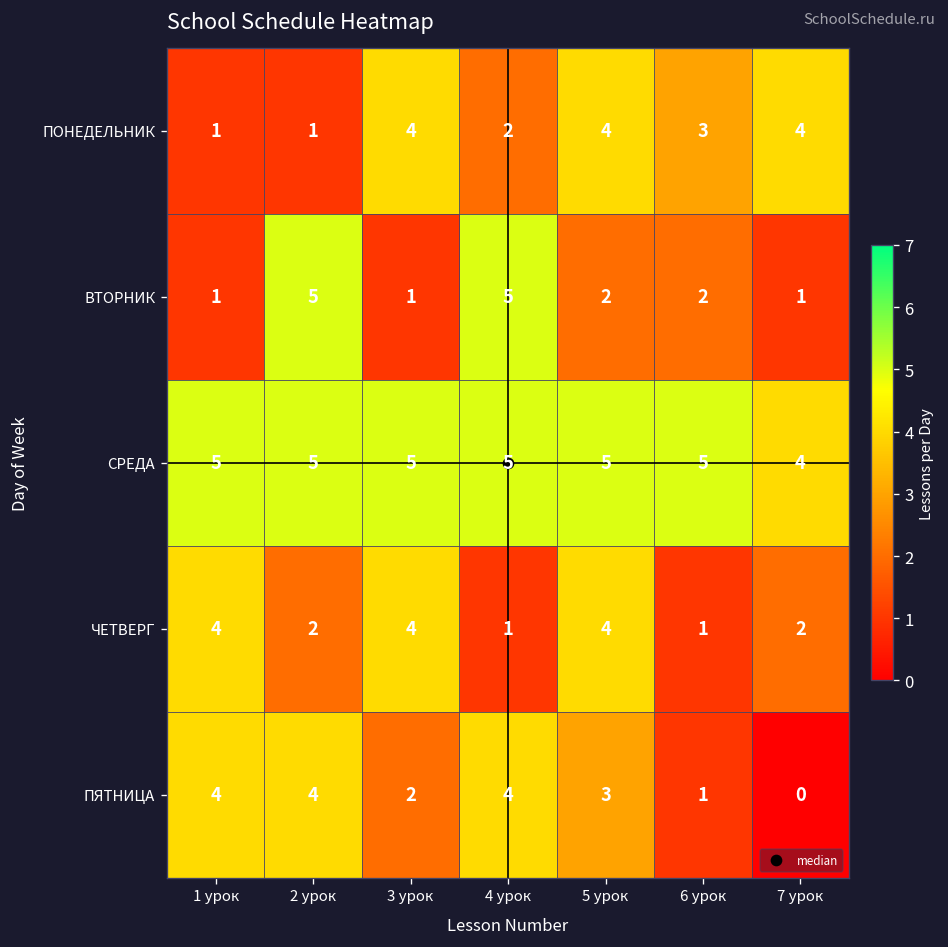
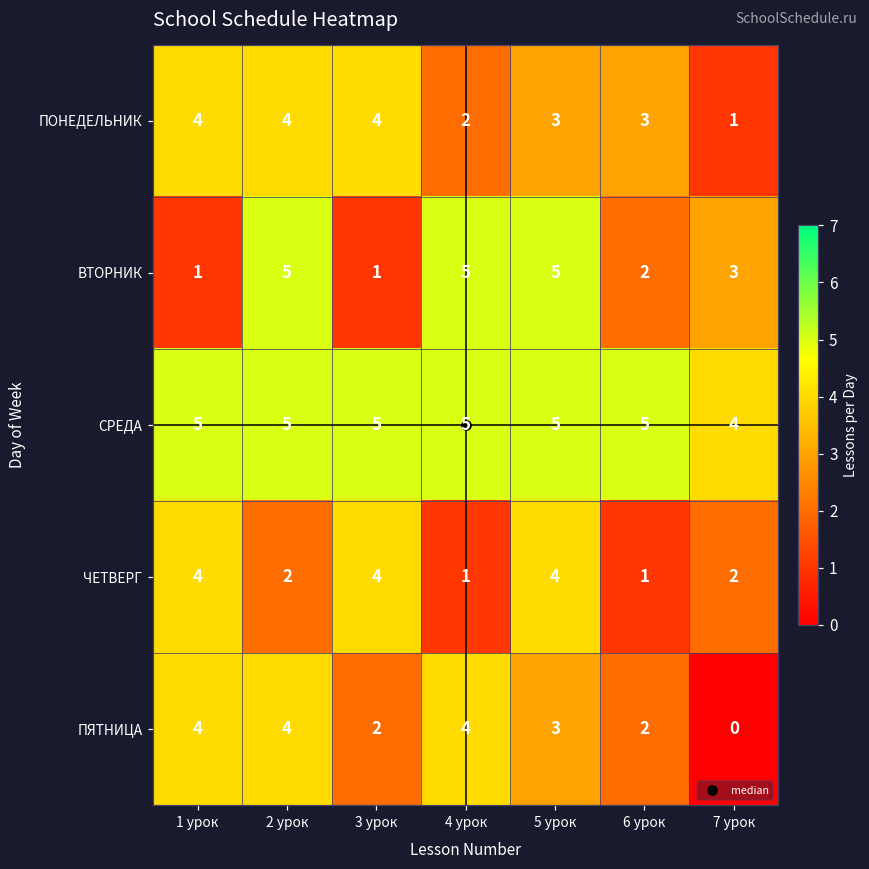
  {
    "ПОНЕДЕЛЬНИК": {
-     "1 урок": 1,
-     "2 урок": 1,
+     "1 урок": 4,
+     "2 урок": 4,
      "3 урок": 4,
      "4 урок": 2,
-     "5 урок": 4,
+     "5 урок": 3,
      "6 урок": 3,
-     "7 урок": 4
+     "7 урок": 1
    },
    "ВТОРНИК": {
      "1 урок": 1,
      "2 урок": 5,
      "3 урок": 1,
      "4 урок": 5,
-     "5 урок": 2,
+     "5 урок": 5,
      "6 урок": 2,
-     "7 урок": 1
+     "7 урок": 3
    },
    "СРЕДА": {
      "1 урок": 5,
      "2 урок": 5,
      "3 урок": 5,
      "5 урок": 5,
      "6 урок": 5,
      "7 урок": 4
    },
    "ЧЕТВЕРГ": {
      "1 урок": 4,
      "2 урок": 2,
      "3 урок": 4,
      "4 урок": 1,
      "5 урок": 4,
      "6 урок": 1,
      "7 урок": 2
    },
    "ПЯТНИЦА": {
      "1 урок": 4,
      "2 урок": 4,
      "3 урок": 2,
      "4 урок": 4,
      "5 урок": 3,
-     "6 урок": 1,
+     "6 урок": 2,
      "7 урок": 0
    }
  }
